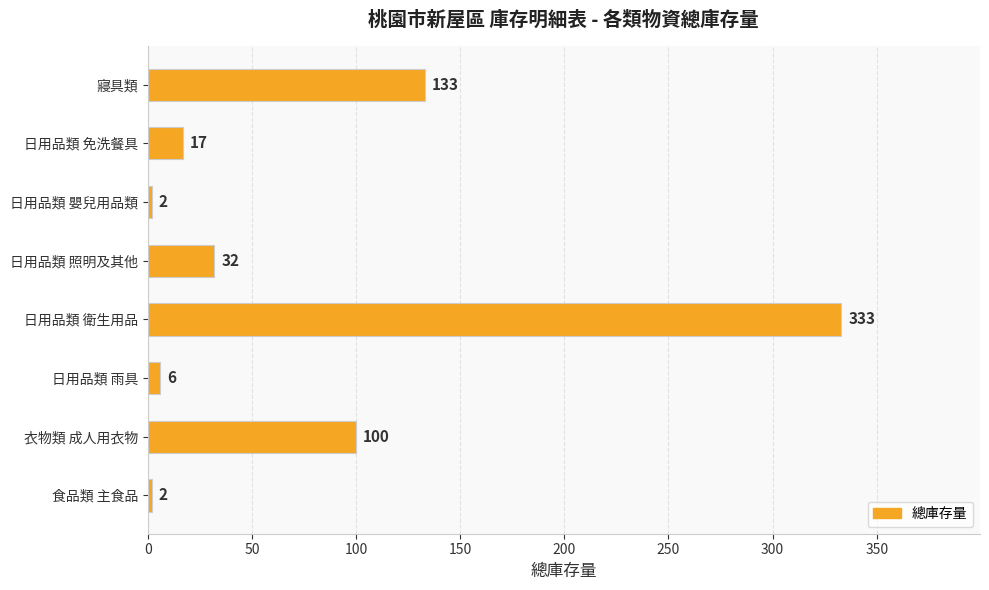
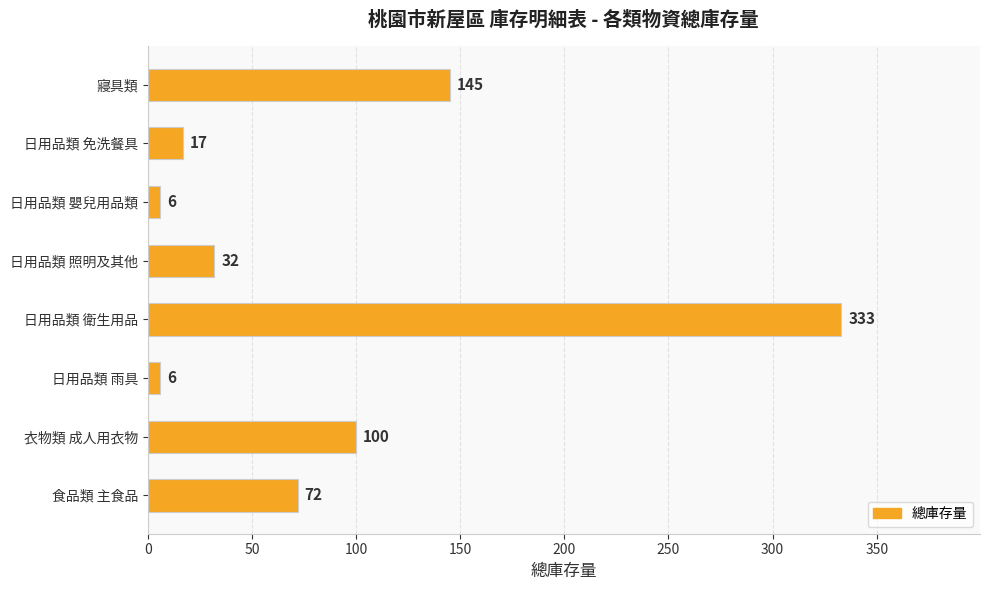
  {
-   "寢具類": 133,
+   "寢具類": 145,
    "日用品類 免洗餐具": 17,
-   "日用品類 嬰兒用品類": 2,
+   "日用品類 嬰兒用品類": 6,
    "日用品類 照明及其他": 32,
    "日用品類 衛生用品": 333,
    "日用品類 雨具": 6,
    "衣物類 成人用衣物": 100,
-   "食品類 主食品": 2
+   "食品類 主食品": 72
  }
